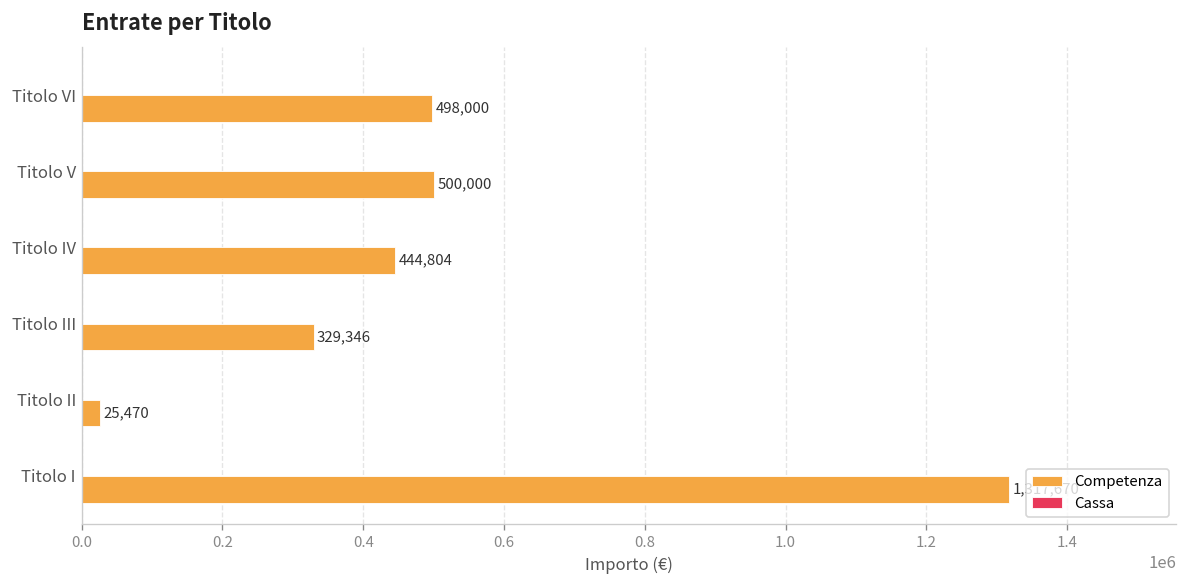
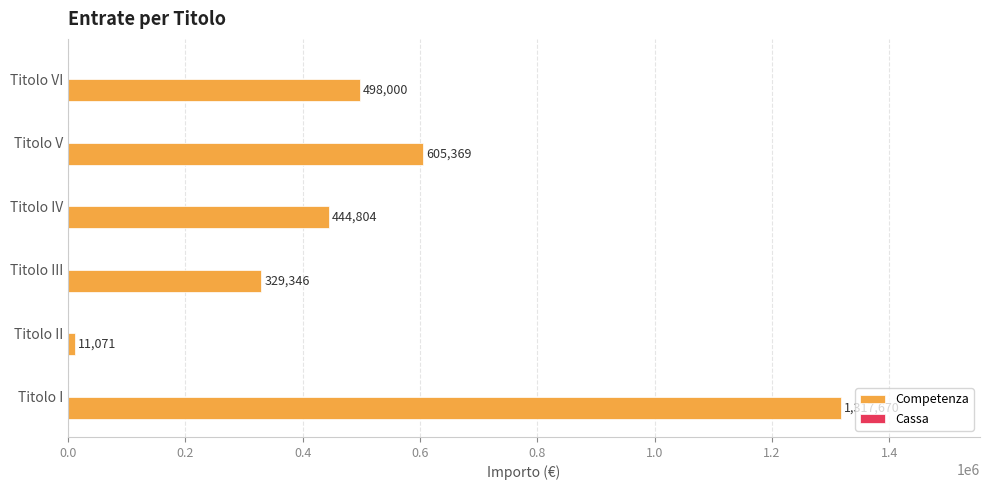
  {
    "Competenza": {
      "Titolo VI": "498,000",
-     "Titolo V": "500,000",
+     "Titolo V": "605,369",
      "Titolo IV": "444,804",
      "Titolo III": "329,346",
-     "Titolo II": "25,470"
+     "Titolo II": "11,071"
    },
    "Cassa": {
      "Titolo VI": "0",
      "Titolo V": "0",
      "Titolo IV": "0",
      "Titolo III": "0",
      "Titolo II": "0",
      "Titolo I": "0"
    }
  }
